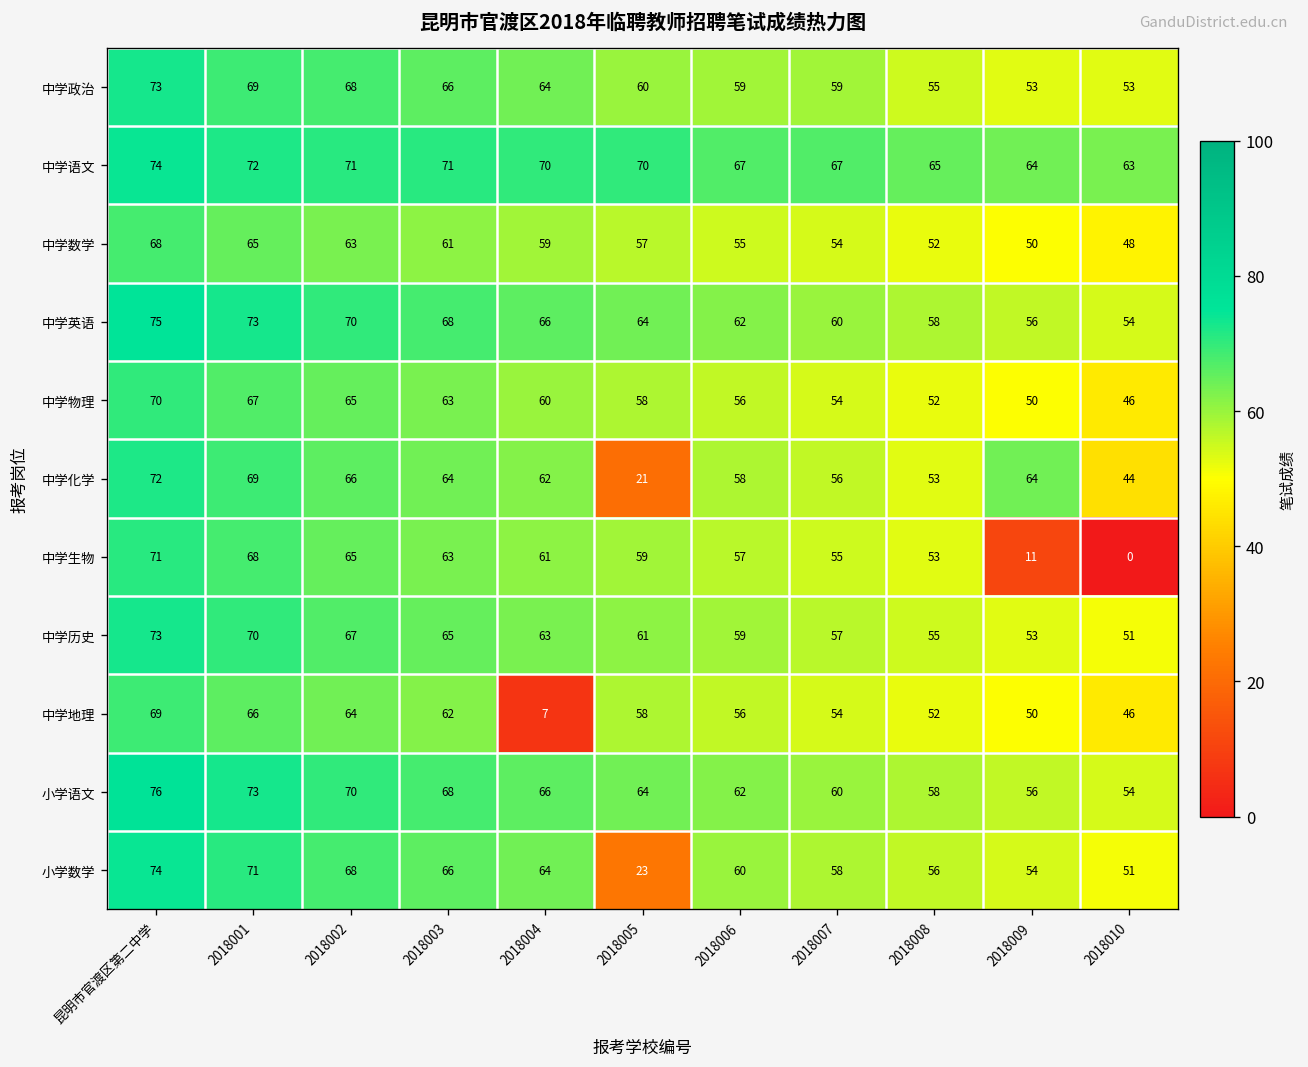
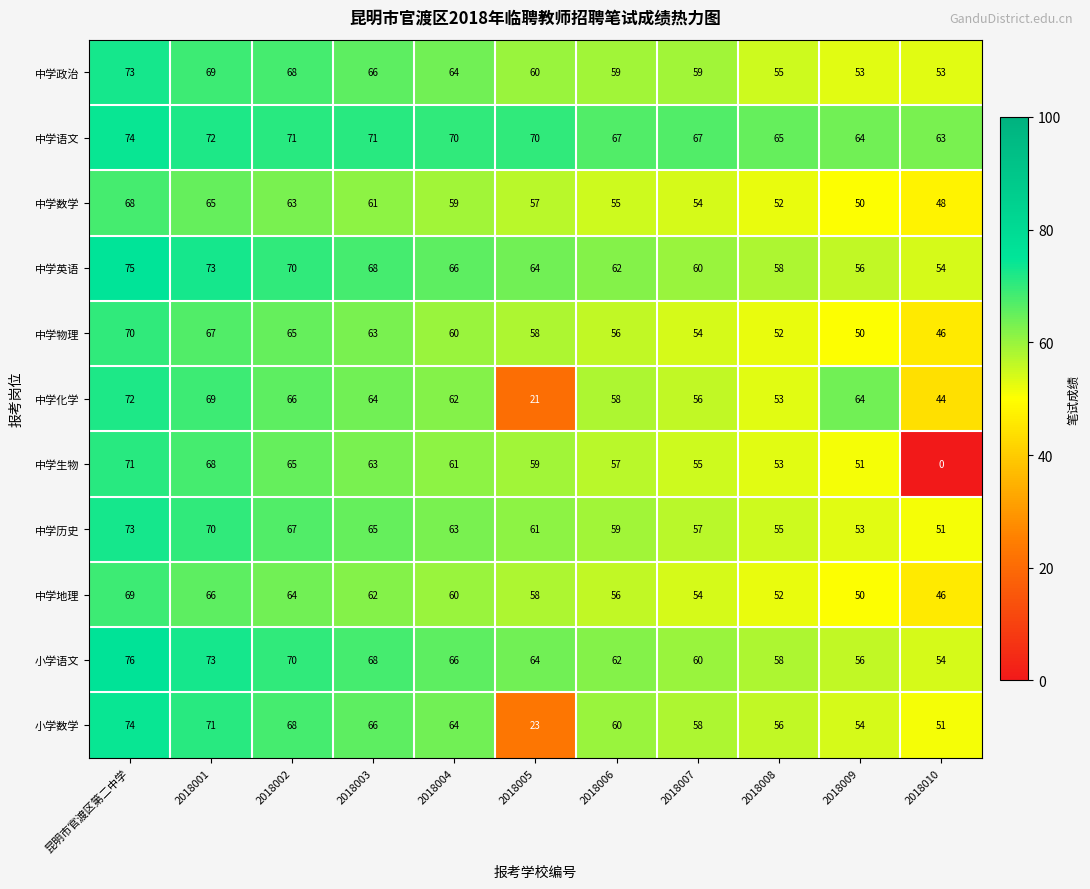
  {
    "中学政治": {
      "昆明市官渡区第二中学": 73,
      "2018001": 69,
      "2018002": 68,
      "2018003": 66,
      "2018004": 64,
      "2018005": 60,
      "2018006": 59,
      "2018007": 59,
      "2018008": 55,
      "2018009": 53,
      "2018010": 53
    },
    "中学语文": {
      "昆明市官渡区第二中学": 74,
      "2018001": 72,
      "2018002": 71,
      "2018003": 71,
      "2018004": 70,
      "2018005": 70,
      "2018006": 67,
      "2018007": 67,
      "2018008": 65,
      "2018009": 64,
      "2018010": 63
    },
    "中学数学": {
      "昆明市官渡区第二中学": 68,
      "2018001": 65,
      "2018002": 63,
      "2018003": 61,
      "2018004": 59,
      "2018005": 57,
      "2018006": 55,
      "2018007": 54,
      "2018008": 52,
      "2018009": 50,
      "2018010": 48
    },
    "中学英语": {
      "昆明市官渡区第二中学": 75,
      "2018001": 73,
      "2018002": 70,
      "2018003": 68,
      "2018004": 66,
      "2018005": 64,
      "2018006": 62,
      "2018007": 60,
      "2018008": 58,
      "2018009": 56,
      "2018010": 54
    },
    "中学物理": {
      "昆明市官渡区第二中学": 70,
      "2018001": 67,
      "2018002": 65,
      "2018003": 63,
      "2018004": 60,
      "2018005": 58,
      "2018006": 56,
      "2018007": 54,
      "2018008": 52,
      "2018009": 50,
      "2018010": 46
    },
    "中学化学": {
      "昆明市官渡区第二中学": 72,
      "2018001": 69,
      "2018002": 66,
      "2018003": 64,
      "2018004": 62,
      "2018005": 21,
      "2018006": 58,
      "2018007": 56,
      "2018008": 53,
      "2018009": 64,
      "2018010": 44
    },
    "中学生物": {
      "昆明市官渡区第二中学": 71,
      "2018001": 68,
      "2018002": 65,
      "2018003": 63,
      "2018004": 61,
      "2018005": 59,
      "2018006": 57,
      "2018007": 55,
      "2018008": 53,
-     "2018009": 11,
+     "2018009": 51,
      "2018010": 0
    },
    "中学历史": {
      "昆明市官渡区第二中学": 73,
      "2018001": 70,
      "2018002": 67,
      "2018003": 65,
      "2018004": 63,
      "2018005": 61,
      "2018006": 59,
      "2018007": 57,
      "2018008": 55,
      "2018009": 53,
      "2018010": 51
    },
    "中学地理": {
      "昆明市官渡区第二中学": 69,
      "2018001": 66,
      "2018002": 64,
      "2018003": 62,
-     "2018004": 7,
+     "2018004": 60,
      "2018005": 58,
      "2018006": 56,
      "2018007": 54,
      "2018008": 52,
      "2018009": 50,
      "2018010": 46
    },
    "小学语文": {
      "昆明市官渡区第二中学": 76,
      "2018001": 73,
      "2018002": 70,
      "2018003": 68,
      "2018004": 66,
      "2018005": 64,
      "2018006": 62,
      "2018007": 60,
      "2018008": 58,
      "2018009": 56,
      "2018010": 54
    },
    "小学数学": {
      "昆明市官渡区第二中学": 74,
      "2018001": 71,
      "2018002": 68,
      "2018003": 66,
      "2018004": 64,
      "2018005": 23,
      "2018006": 60,
      "2018007": 58,
      "2018008": 56,
      "2018009": 54,
      "2018010": 51
    }
  }
